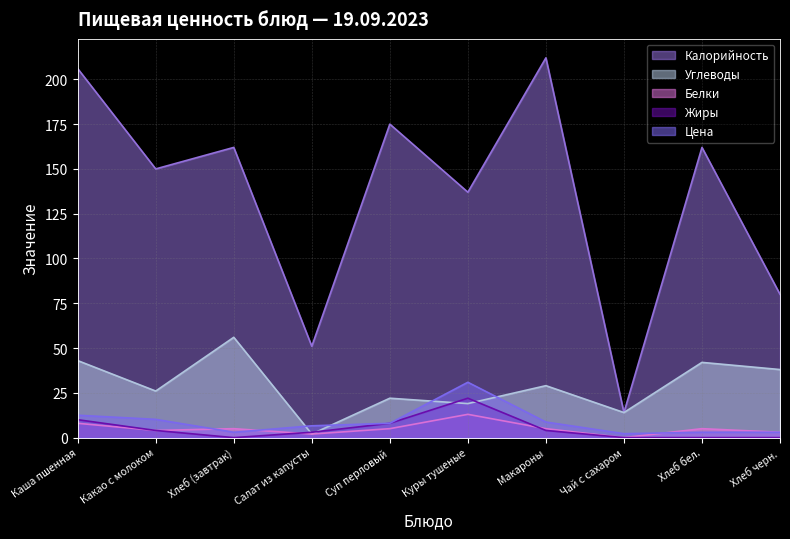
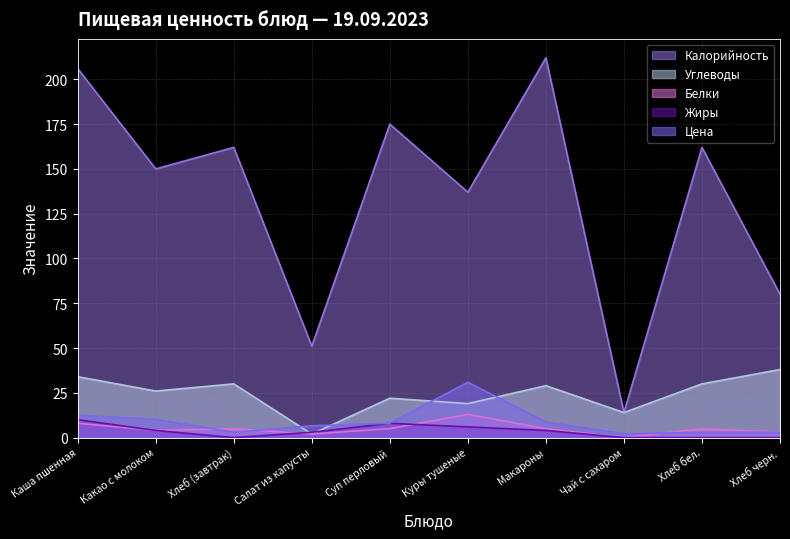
  {
    "Углеводы": {
-     "Каша пшенная": 43,
+     "Каша пшенная": 34,
      "Какао с молоком": 26,
-     "Хлеб (завтрак)": 56,
+     "Хлеб (завтрак)": 30,
      "Суп перловый": 22,
      "Куры тушеные": 19,
      "Макароны": 29,
-     "Хлеб бел.": 42,
+     "Хлеб бел.": 30,
      "Хлеб черн.": 38
    },
    "Жиры": {
      "Каша пшенная": 10,
      "Хлеб (завтрак)": 0,
-     "Куры тушеные": 22,
+     "Куры тушеные": 6,
      "Хлеб бел.": 0,
      "Хлеб черн.": 0
    }
  }
